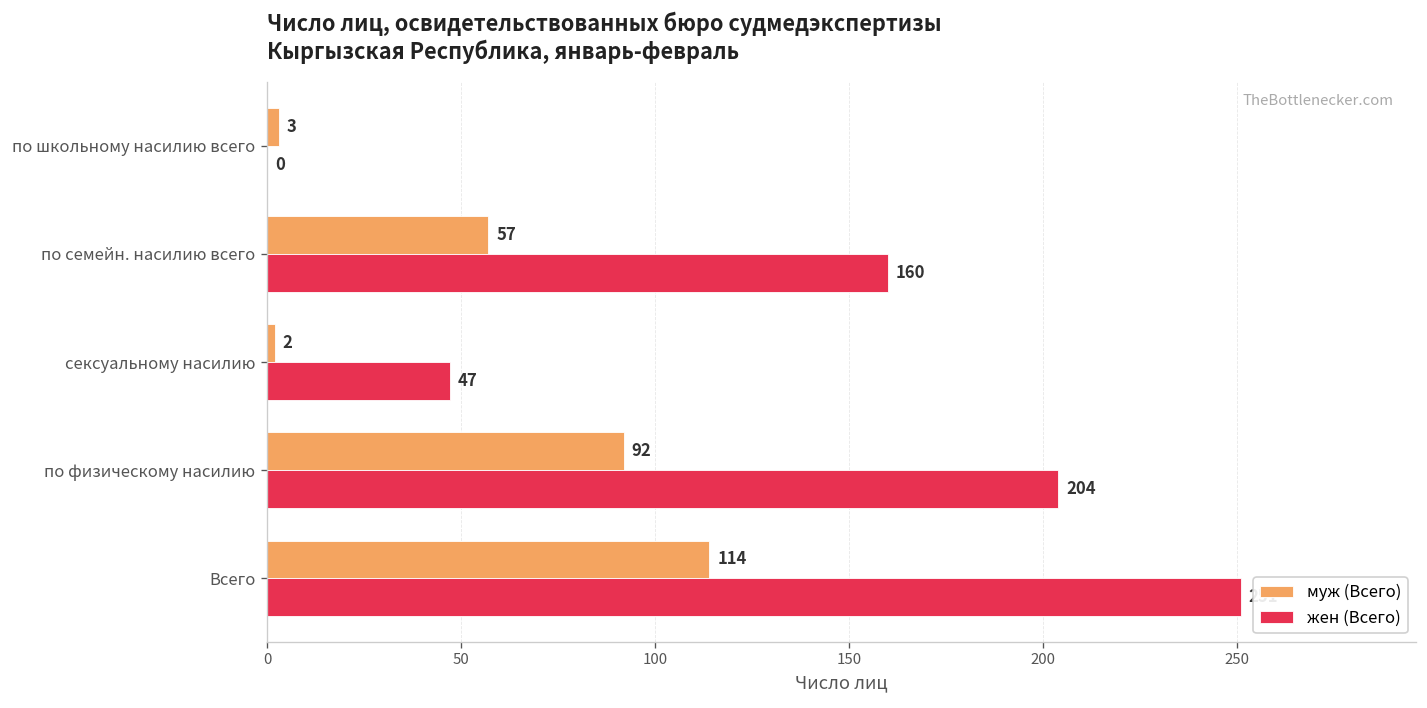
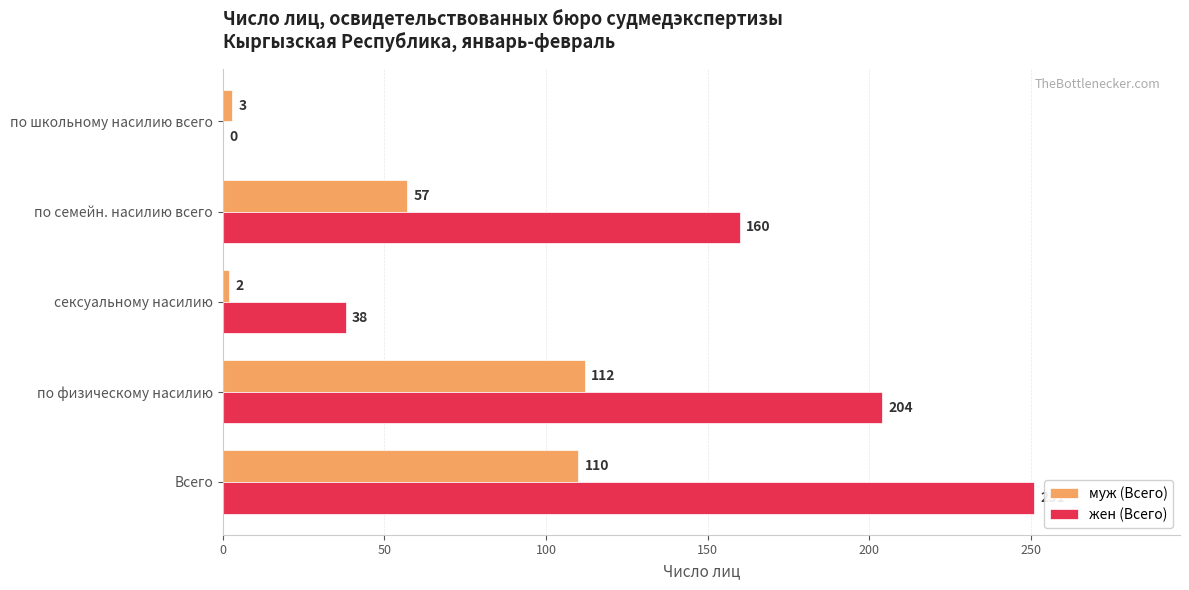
  {
    "муж (Всего)": {
      "по школьному насилию всего": 3,
      "по семейн. насилию всего": 57,
      "сексуальному насилию": 2,
-     "по физическому насилию": 92,
-     "Всего": 114
+     "по физическому насилию": 112,
+     "Всего": 110
    },
    "жен (Всего)": {
      "по школьному насилию всего": 0,
      "по семейн. насилию всего": 160,
-     "сексуальному насилию": 47,
+     "сексуальному насилию": 38,
      "по физическому насилию": 204
    }
  }
